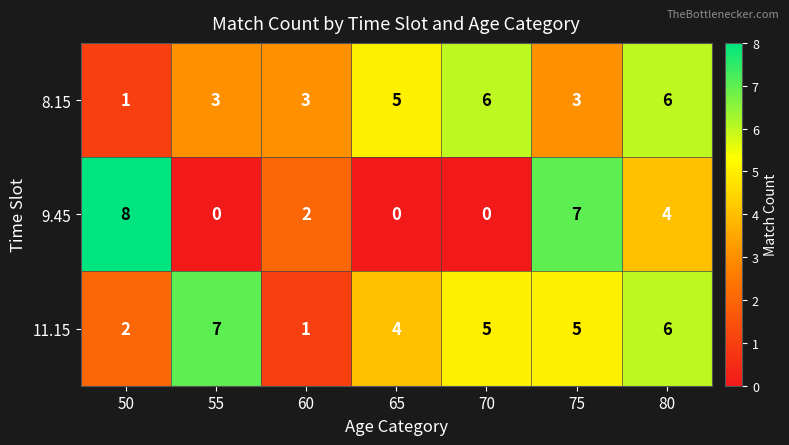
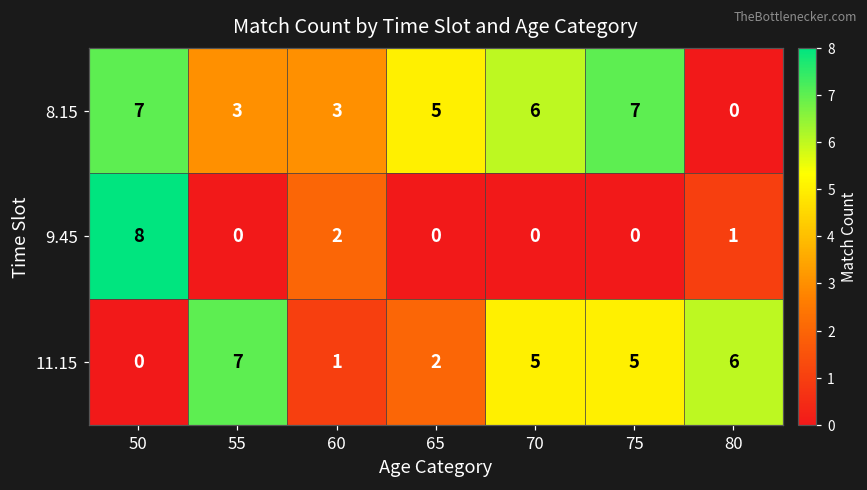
  {
    "8.15": {
-     "50": 1,
+     "50": 7,
      "55": 3,
      "60": 3,
      "65": 5,
      "70": 6,
-     "75": 3,
-     "80": 6
+     "75": 7,
+     "80": 0
    },
    "9.45": {
      "50": 8,
      "55": 0,
      "60": 2,
      "65": 0,
      "70": 0,
-     "75": 7,
-     "80": 4
+     "75": 0,
+     "80": 1
    },
    "11.15": {
-     "50": 2,
+     "50": 0,
      "55": 7,
      "60": 1,
-     "65": 4,
+     "65": 2,
      "70": 5,
      "75": 5,
      "80": 6
    }
  }
